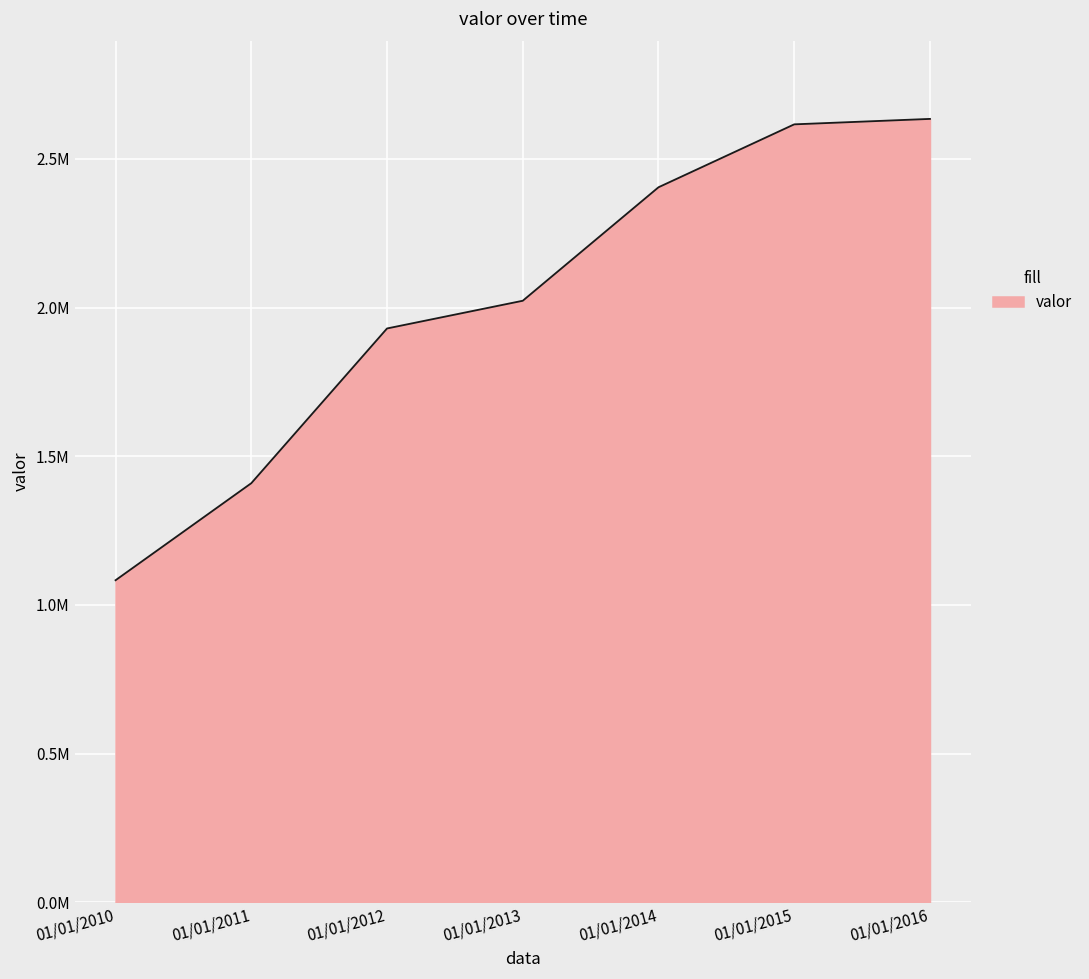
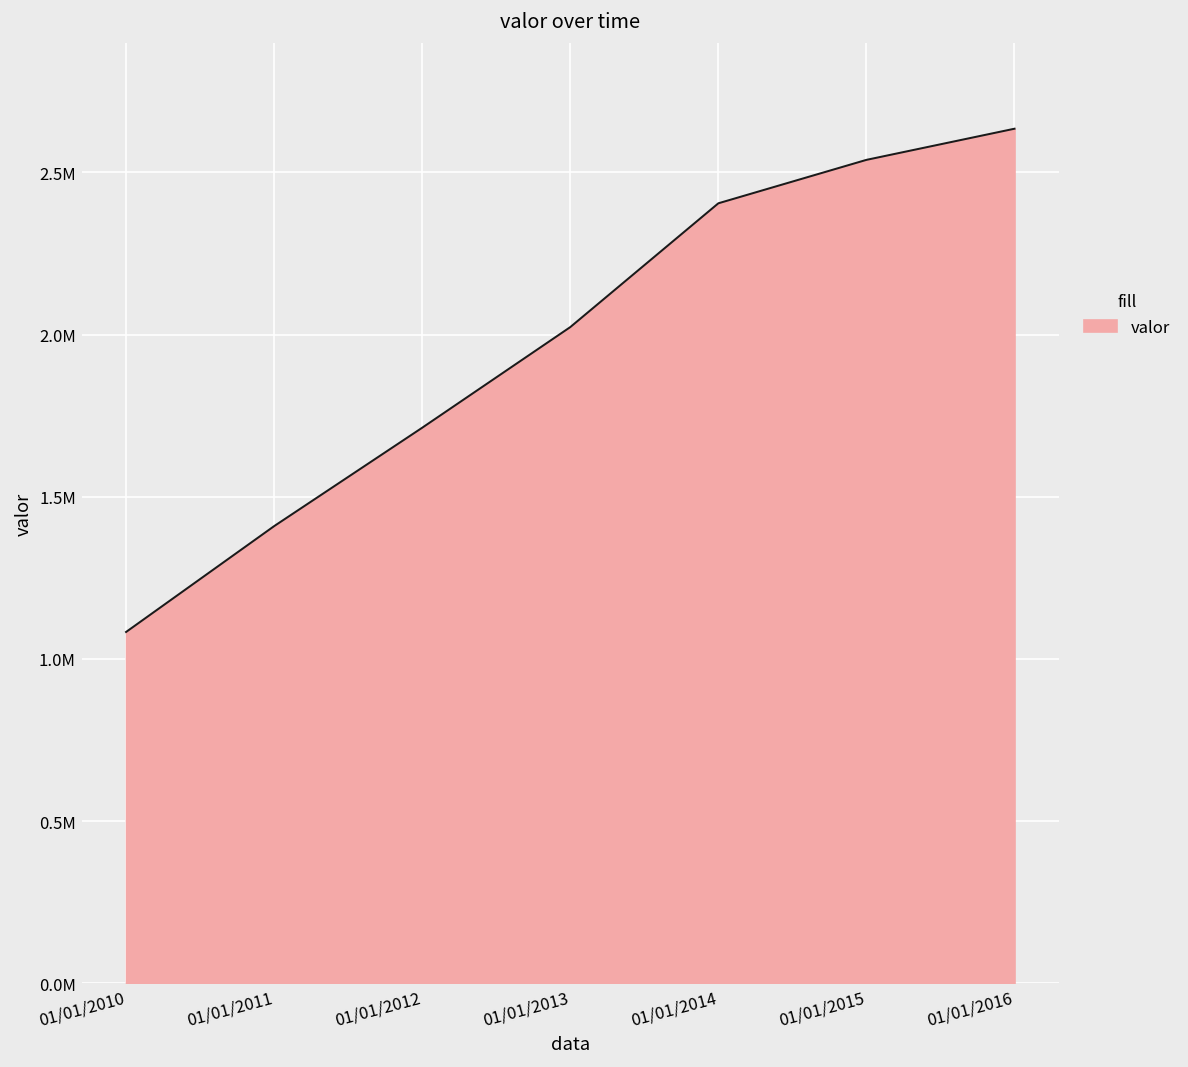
  {
    "01/01/2010": 1080000,
    "01/01/2011": 1410000,
-   "01/01/2012": 1930000,
+   "01/01/2012": 1710000,
    "01/01/2013": 2020000,
    "01/01/2014": 2400000,
-   "01/01/2015": 2620000,
+   "01/01/2015": 2540000,
    "01/01/2016": 2630000
  }
